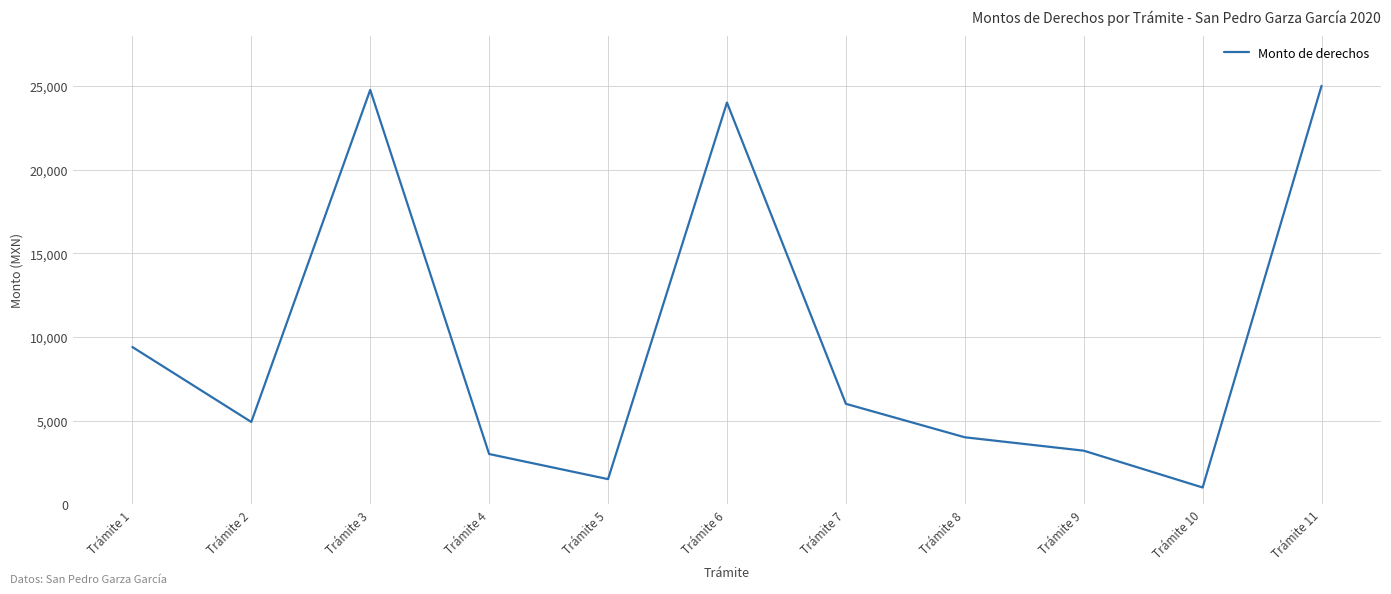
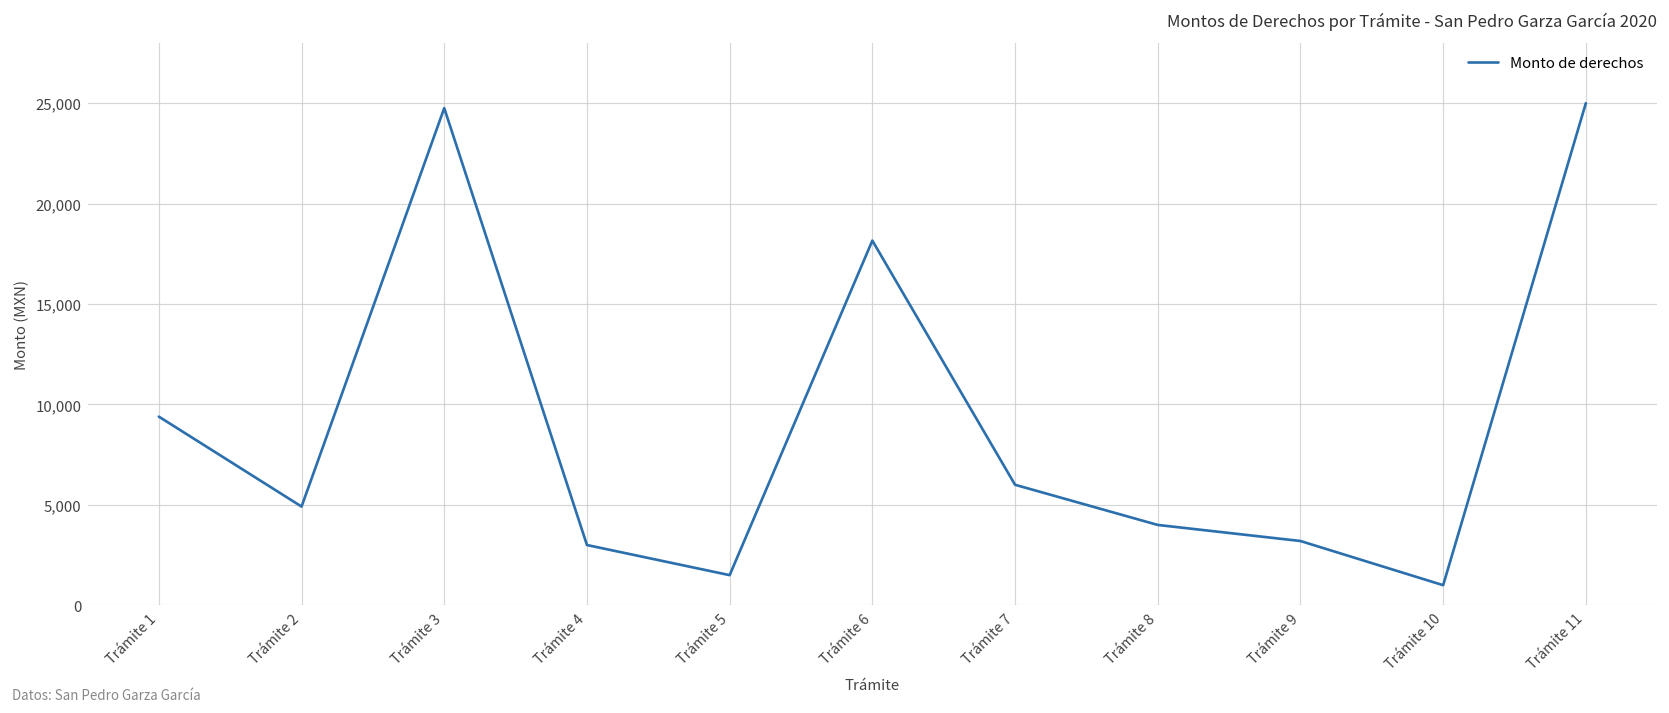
  {
    "Trámite 1": "9,400",
    "Trámite 2": "4,900",
    "Trámite 3": "24,800",
    "Trámite 4": "3,000",
    "Trámite 5": "1,500",
-   "Trámite 6": "24,000",
+   "Trámite 6": "18,200",
    "Trámite 7": "6,000",
    "Trámite 8": "4,000",
    "Trámite 9": "3,200",
    "Trámite 10": "1,000",
    "Trámite 11": "25,000"
  }
